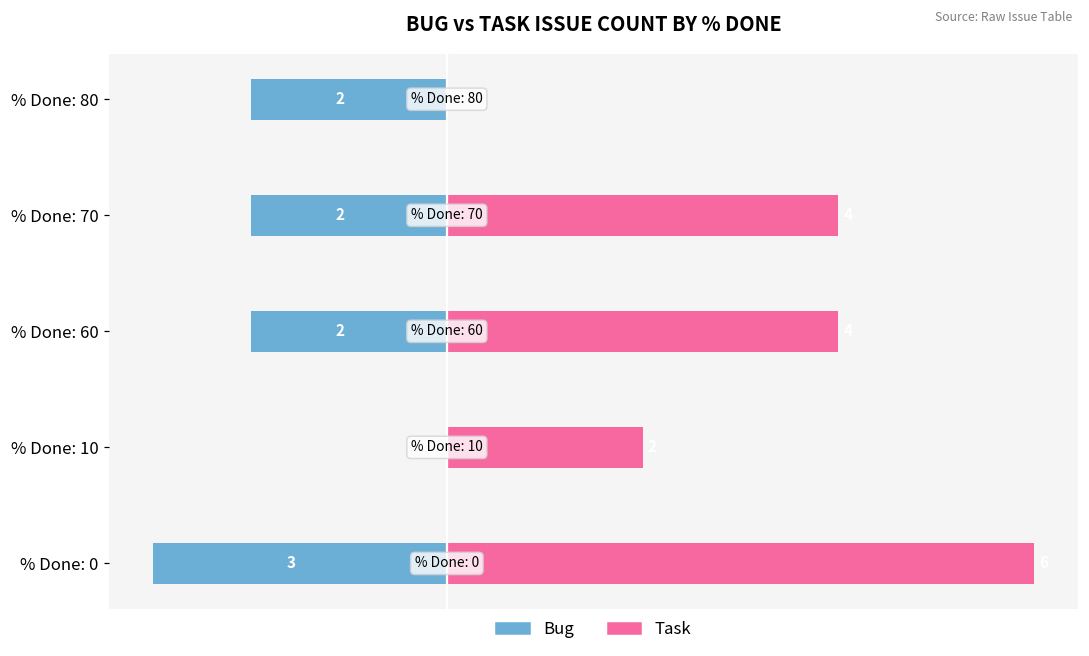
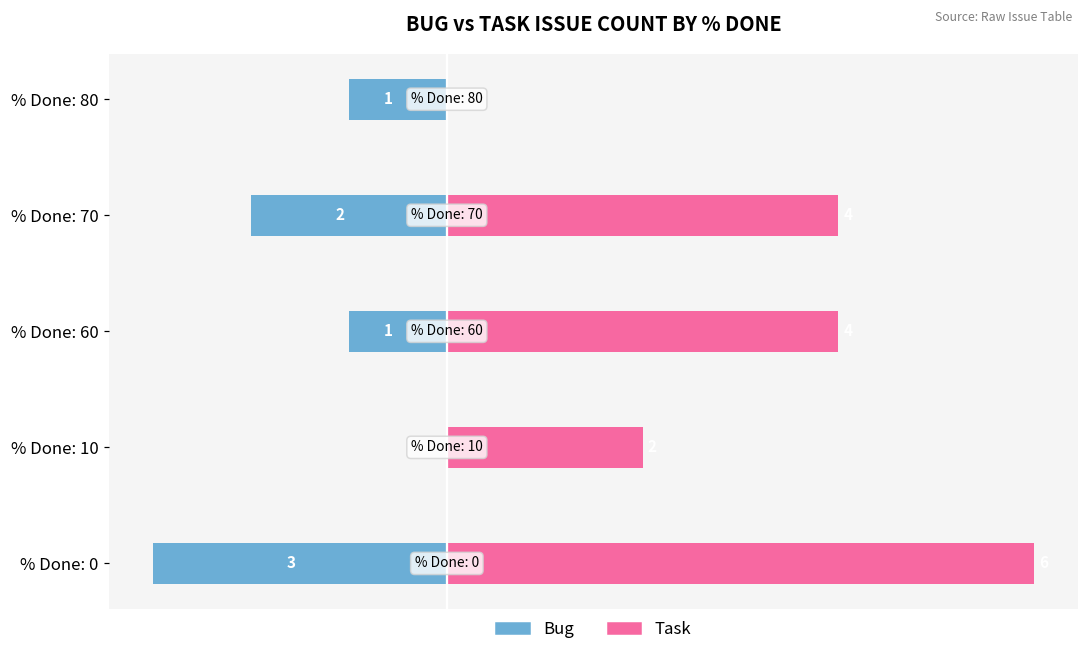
  {
    "Bug": {
-     "% Done: 80": 2,
-     "% Done: 60": 2
+     "% Done: 80": 1,
+     "% Done: 60": 1
    }
  }
